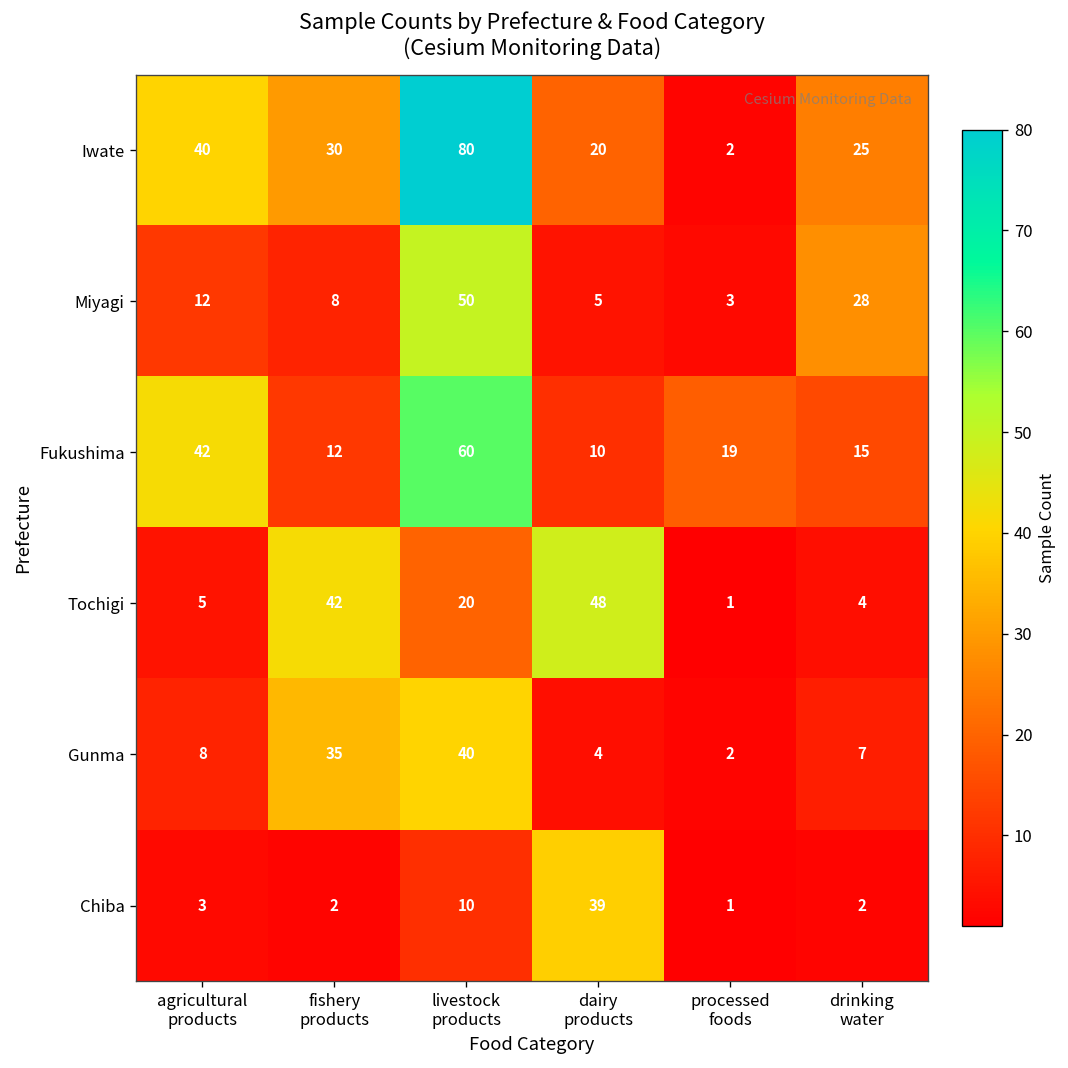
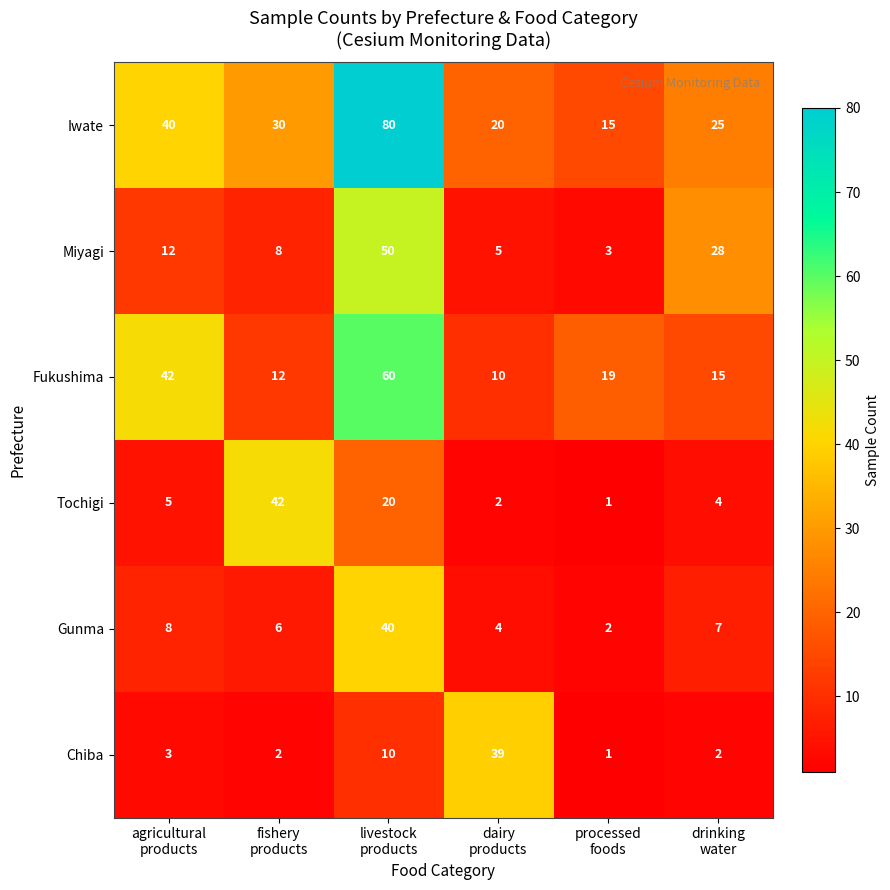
  {
    "Iwate": {
      "agricultural products": 40,
      "fishery products": 30,
      "livestock products": 80,
      "dairy products": 20,
-     "processed foods": 2
+     "processed foods": 15
    },
    "Miyagi": {
      "agricultural products": 12,
      "fishery products": 8,
      "livestock products": 50,
      "dairy products": 5,
      "processed foods": 3,
      "drinking water": 28
    },
    "Fukushima": {
      "agricultural products": 42,
      "fishery products": 12,
      "livestock products": 60,
      "dairy products": 10,
      "processed foods": 19,
      "drinking water": 15
    },
    "Tochigi": {
      "agricultural products": 5,
      "fishery products": 42,
      "livestock products": 20,
-     "dairy products": 48,
+     "dairy products": 2,
      "processed foods": 1,
      "drinking water": 4
    },
    "Gunma": {
      "agricultural products": 8,
-     "fishery products": 35,
+     "fishery products": 6,
      "livestock products": 40,
      "dairy products": 4,
      "processed foods": 2,
      "drinking water": 7
    },
    "Chiba": {
      "agricultural products": 3,
      "fishery products": 2,
      "livestock products": 10,
      "dairy products": 39,
      "processed foods": 1,
      "drinking water": 2
    }
  }
